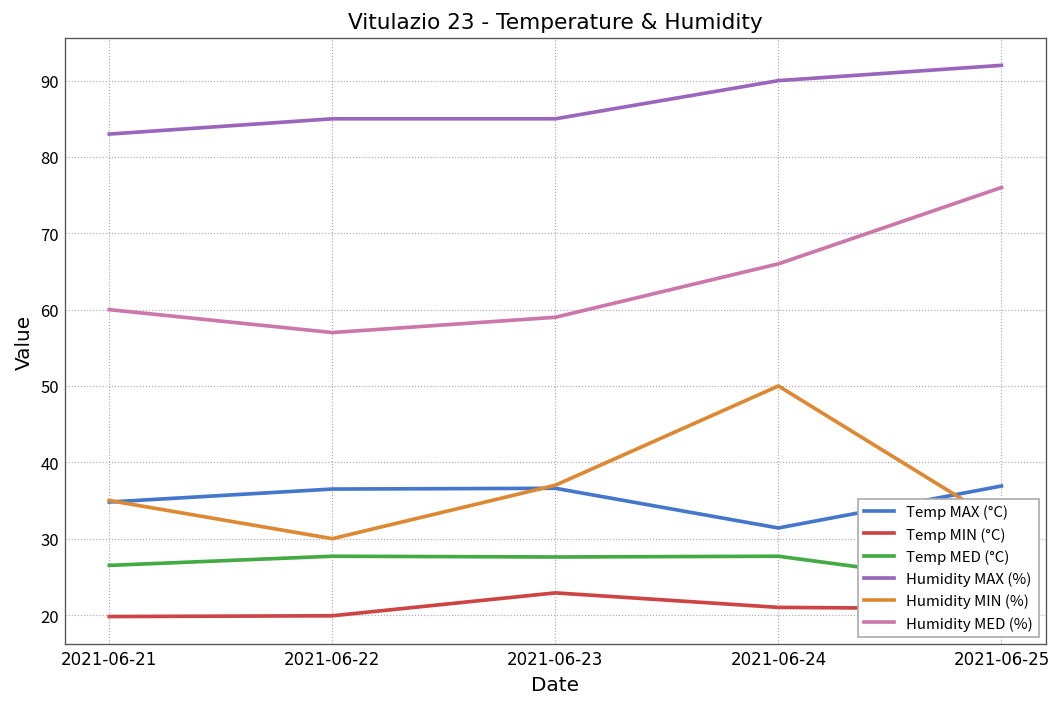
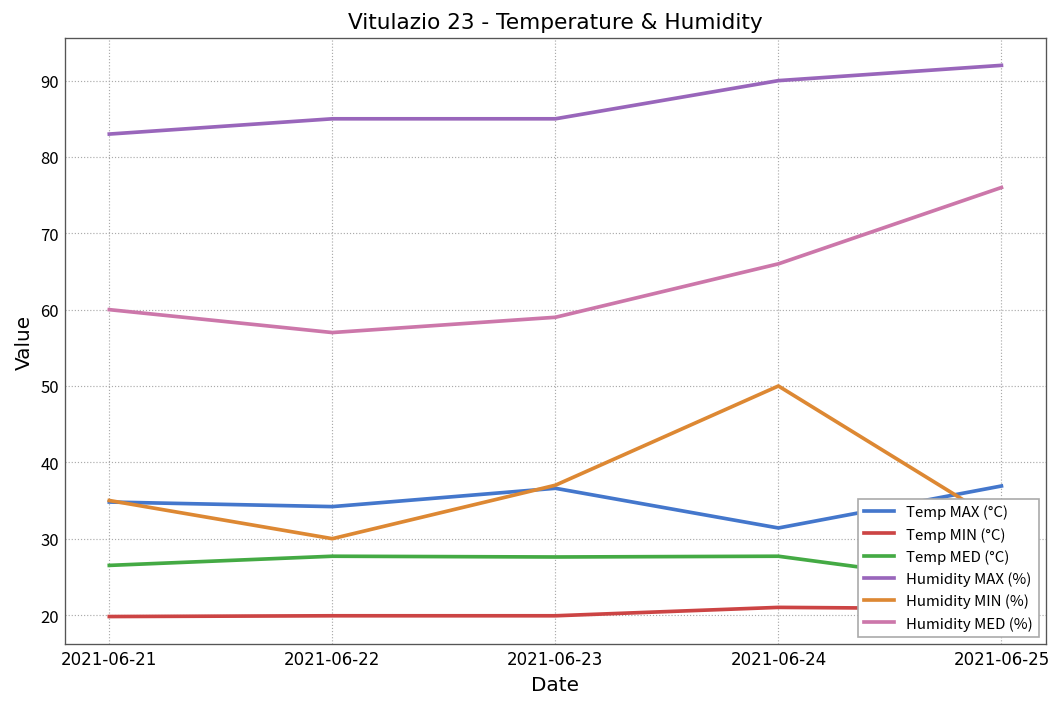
  {
    "Temp MAX (°C)": {
-     "2021-06-22": 37,
+     "2021-06-22": 34,
      "2021-06-24": 31,
      "2021-06-25": 37
    },
    "Temp MIN (°C)": {
      "2021-06-21": 20,
      "2021-06-22": 20,
-     "2021-06-23": 23,
+     "2021-06-23": 20,
      "2021-06-24": 21
    },
    "Temp MED (°C)": {
      "2021-06-21": 27,
      "2021-06-22": 28,
      "2021-06-23": 28,
      "2021-06-24": 28
    },
    "Humidity MIN (%)": {
      "2021-06-22": 30,
      "2021-06-24": 50
    }
  }
